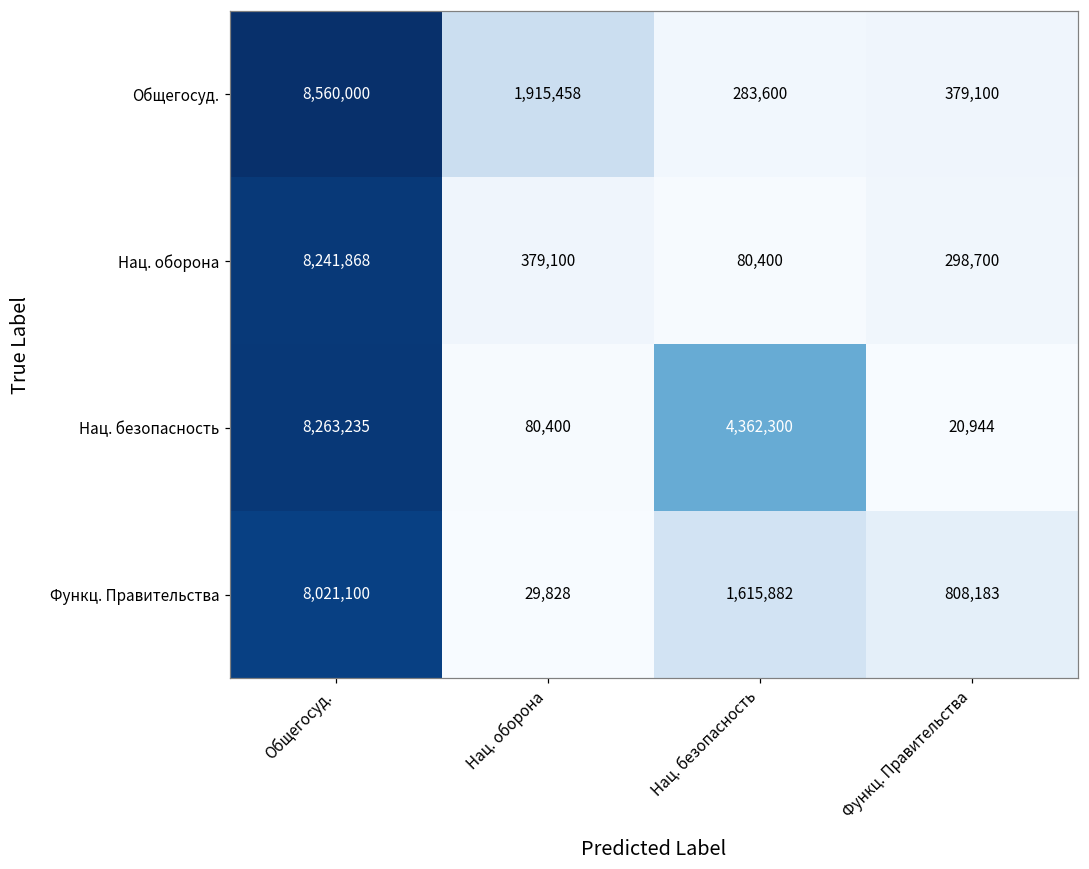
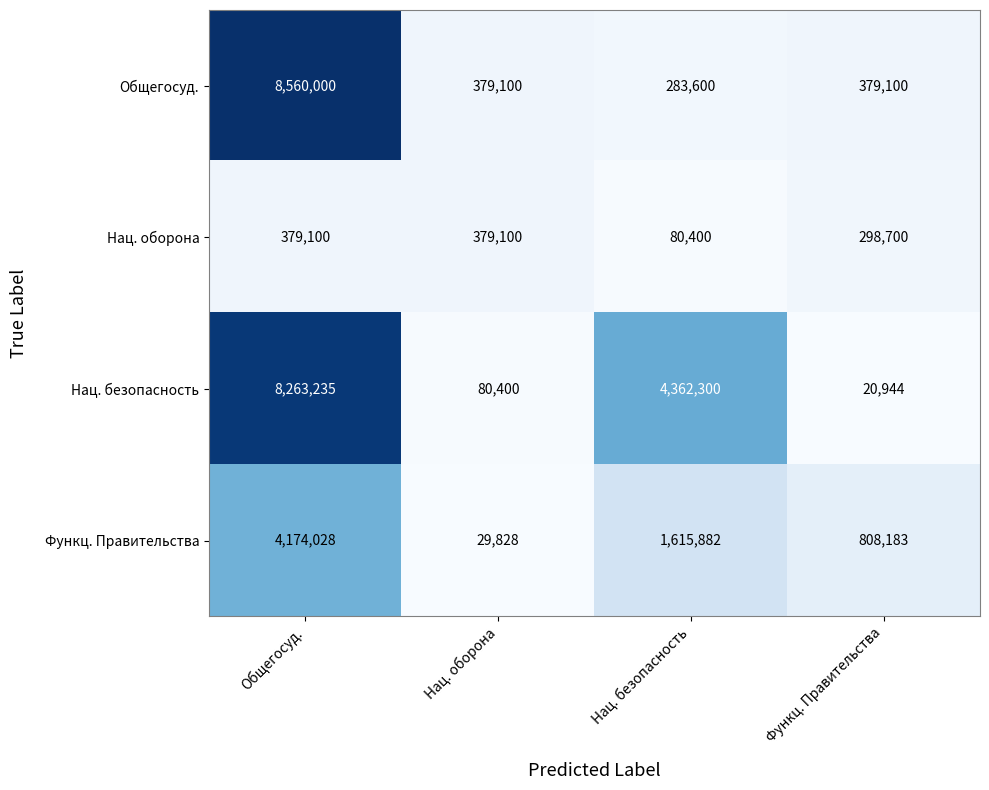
  {
    "Общегосуд.": {
      "Общегосуд.": "8,560,000",
-     "Нац. оборона": "1,915,458",
+     "Нац. оборона": "379,100",
      "Нац. безопасность": "283,600",
      "Функц. Правительства": "379,100"
    },
    "Нац. оборона": {
-     "Общегосуд.": "8,241,868",
+     "Общегосуд.": "379,100",
      "Нац. оборона": "379,100",
      "Нац. безопасность": "80,400",
      "Функц. Правительства": "298,700"
    },
    "Нац. безопасность": {
      "Общегосуд.": "8,263,235",
      "Нац. оборона": "80,400",
      "Нац. безопасность": "4,362,300",
      "Функц. Правительства": "20,944"
    },
    "Функц. Правительства": {
-     "Общегосуд.": "8,021,100",
+     "Общегосуд.": "4,174,028",
      "Нац. оборона": "29,828",
      "Нац. безопасность": "1,615,882",
      "Функц. Правительства": "808,183"
    }
  }
